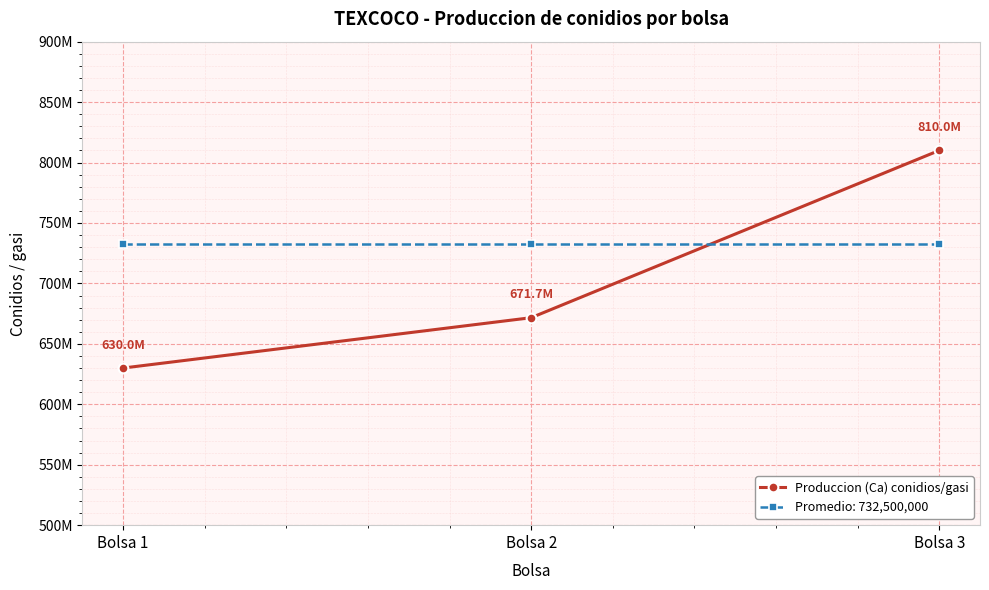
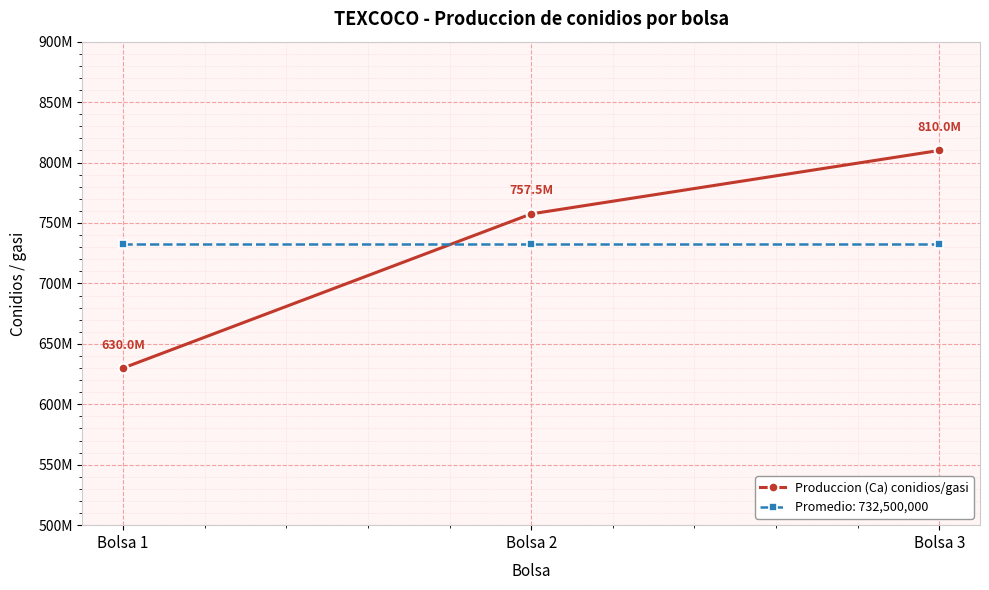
  {
    "Produccion (Ca) conidios/gasi": {
      "Bolsa 1": "630.0M",
-     "Bolsa 2": "671.7M",
+     "Bolsa 2": "757.5M",
      "Bolsa 3": "810.0M"
    },
    "Promedio: 732,500,000": {
      "Bolsa 1": "733000000",
      "Bolsa 2": "733000000",
      "Bolsa 3": "733000000"
    }
  }
